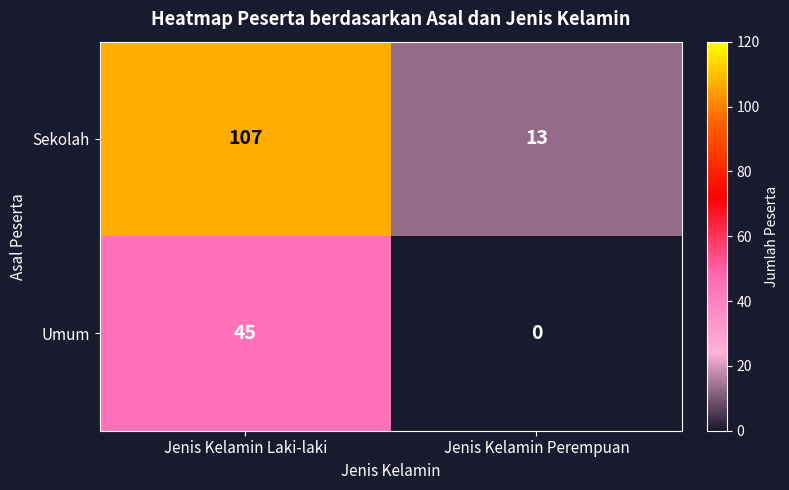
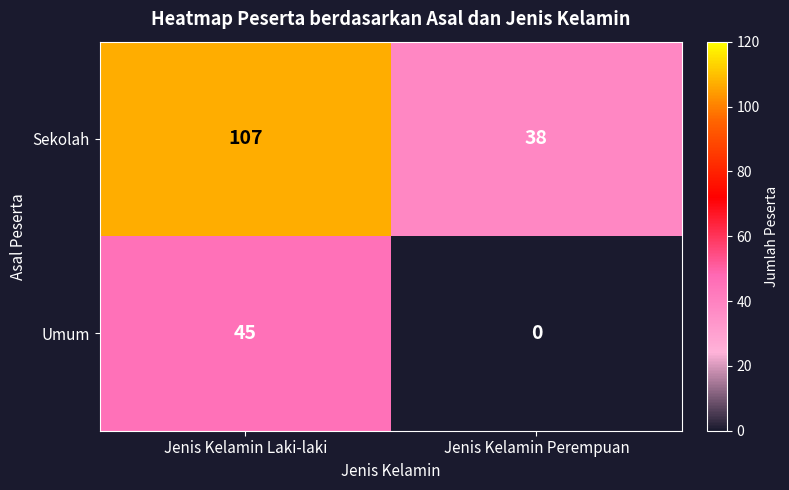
  {
    "Sekolah": {
      "Jenis Kelamin Laki-laki": 107,
-     "Jenis Kelamin Perempuan": 13
+     "Jenis Kelamin Perempuan": 38
    },
    "Umum": {
      "Jenis Kelamin Laki-laki": 45,
      "Jenis Kelamin Perempuan": 0
    }
  }
